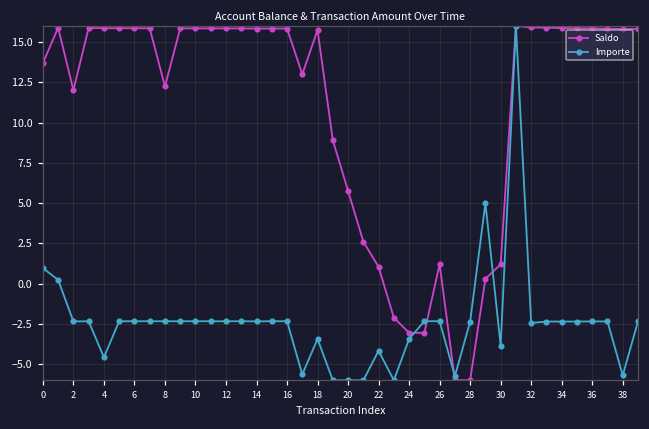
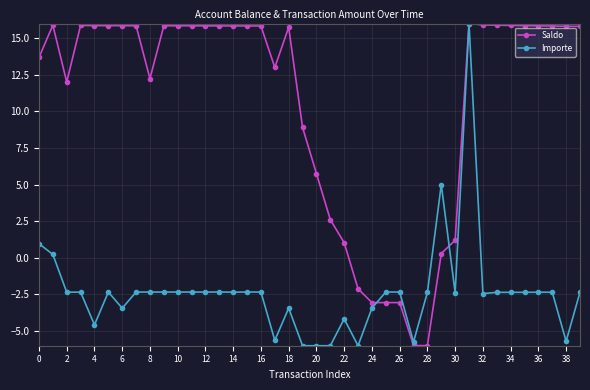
  {
    "Saldo": {
      "0": 13.7,
      "2": 12.0,
      "4": 15.9,
      "6": 15.9,
      "8": 12.2,
      "10": 15.8,
      "12": 15.8,
      "14": 15.8,
      "16": 15.8,
      "18": 15.7,
      "20": 5.8,
      "22": 1.0,
      "24": -3.1,
-     "26": 1.2,
+     "26": -3.1,
      "28": -6.0,
      "30": 1.2,
      "32": 15.9,
      "34": 15.9,
      "36": 15.8,
      "38": 15.8
    },
    "Importe": {
      "0": 1.0,
      "2": -2.3,
      "4": -4.6,
-     "6": -2.3,
+     "6": -3.4,
      "8": -2.3,
      "10": -2.3,
      "12": -2.3,
      "14": -2.3,
      "16": -2.3,
      "18": -3.4,
      "20": -6.0,
      "22": -4.2,
      "24": -3.4,
      "26": -2.3,
      "28": -2.4,
-     "30": -3.8,
+     "30": -2.4,
      "32": -2.4,
      "34": -2.4,
      "36": -2.3,
      "38": -5.7
    }
  }
